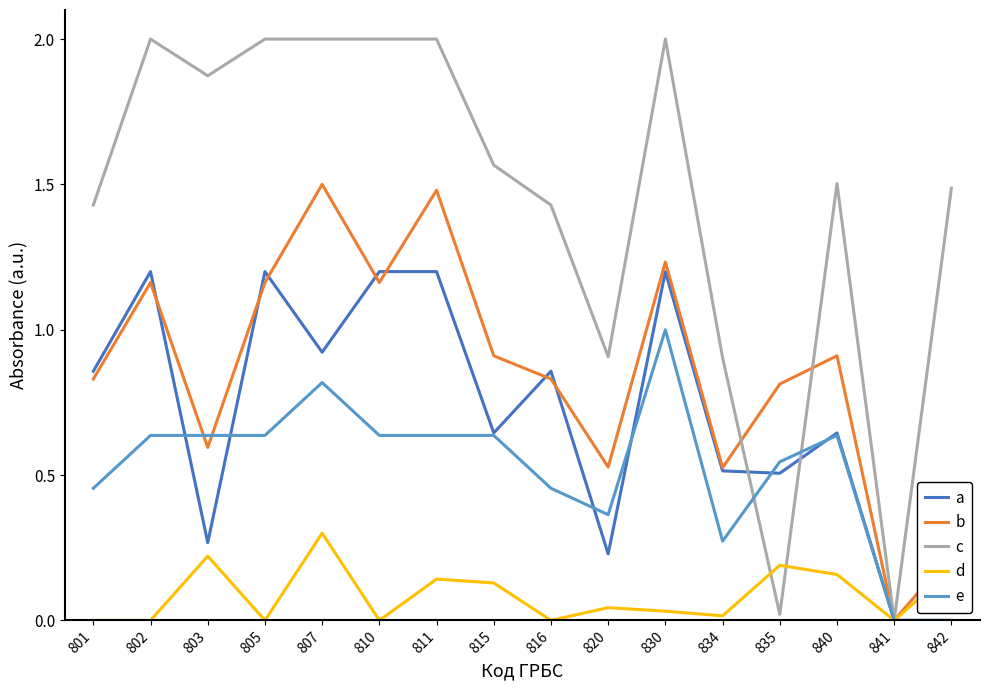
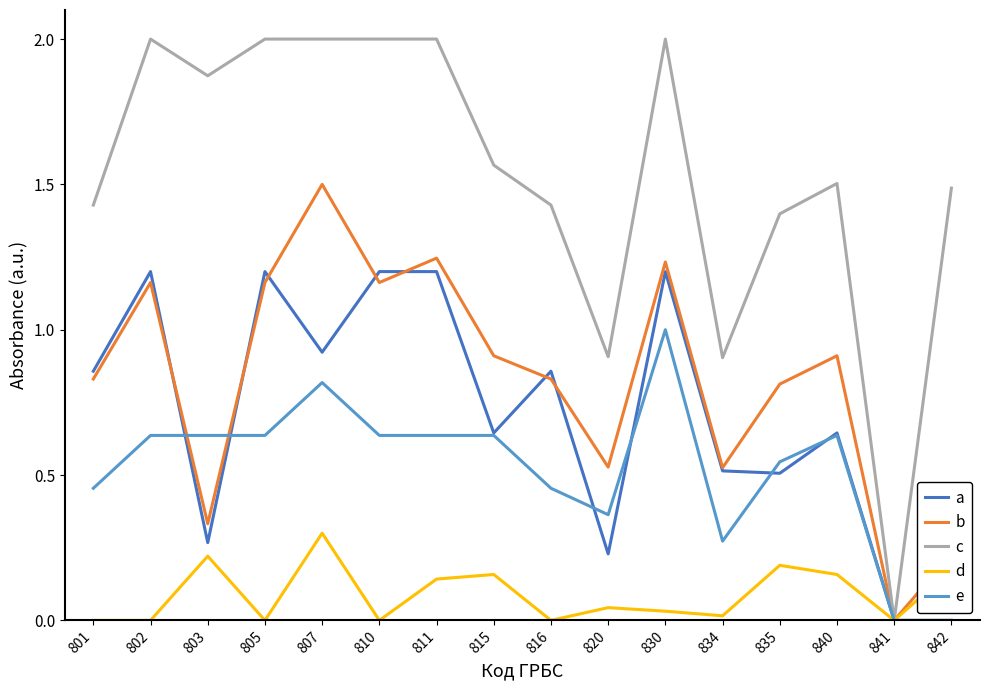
  {
    "b": {
      "801": 0.83,
      "802": 1.16,
-     "803": 0.60,
+     "803": 0.33,
      "805": 1.16,
      "807": 1.50,
      "810": 1.16,
-     "811": 1.48,
+     "811": 1.25,
      "815": 0.91,
      "816": 0.83,
      "820": 0.53,
      "830": 1.23,
      "834": 0.53,
      "835": 0.81,
      "840": 0.91
    },
    "c": {
      "801": 1.43,
      "802": 2.00,
      "803": 1.87,
      "805": 2.00,
      "807": 2.00,
      "810": 2.00,
      "811": 2.00,
      "815": 1.57,
      "816": 1.43,
      "820": 0.91,
      "830": 2.00,
      "834": 0.90,
-     "835": 0.02,
+     "835": 1.40,
      "840": 1.50,
      "842": 1.49
    },
    "d": {
      "801": 0.00,
      "802": 0.00,
      "803": 0.22,
      "805": 0.00,
      "807": 0.30,
      "810": 0.00,
      "811": 0.14,
-     "815": 0.13,
+     "815": 0.16,
      "816": 0.00,
      "820": 0.04,
      "830": 0.03,
      "834": 0.02,
      "835": 0.19,
      "840": 0.16
    }
  }
